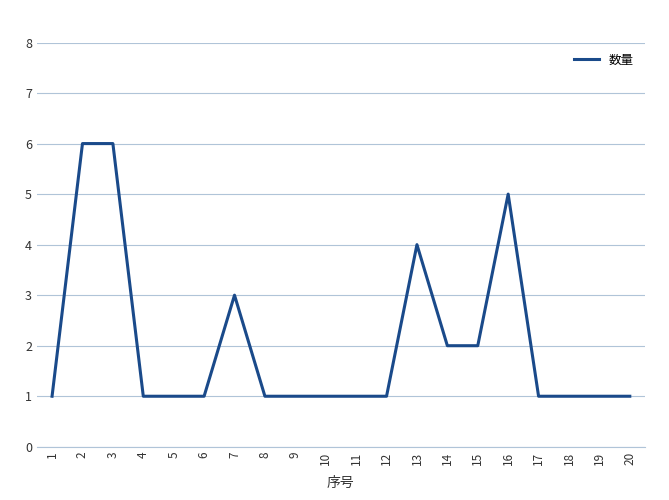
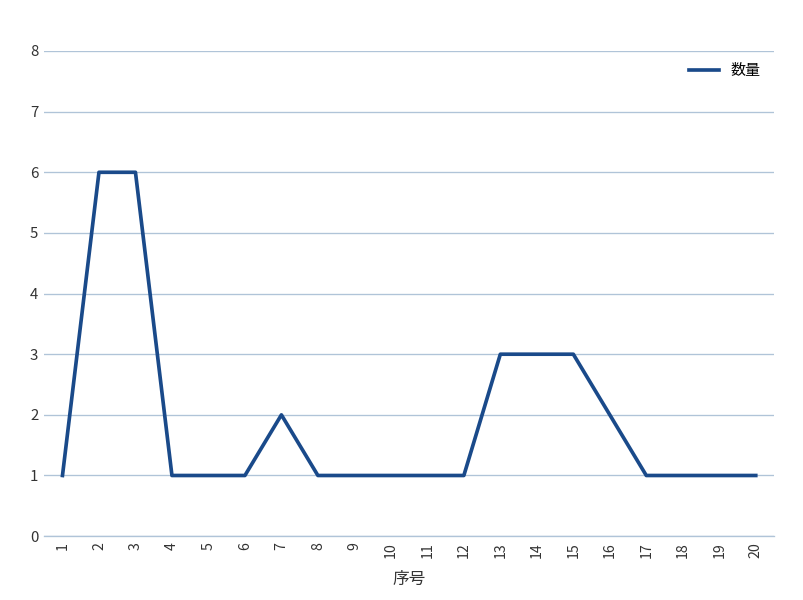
  {
    "1": 1,
    "2": 6,
    "3": 6,
    "4": 1,
    "5": 1,
    "6": 1,
-   "7": 3,
+   "7": 2,
    "8": 1,
    "9": 1,
    "10": 1,
    "11": 1,
    "12": 1,
-   "13": 4,
-   "14": 2,
-   "15": 2,
-   "16": 5,
+   "13": 3,
+   "14": 3,
+   "15": 3,
+   "16": 2,
    "17": 1,
    "18": 1,
    "19": 1,
    "20": 1
  }
